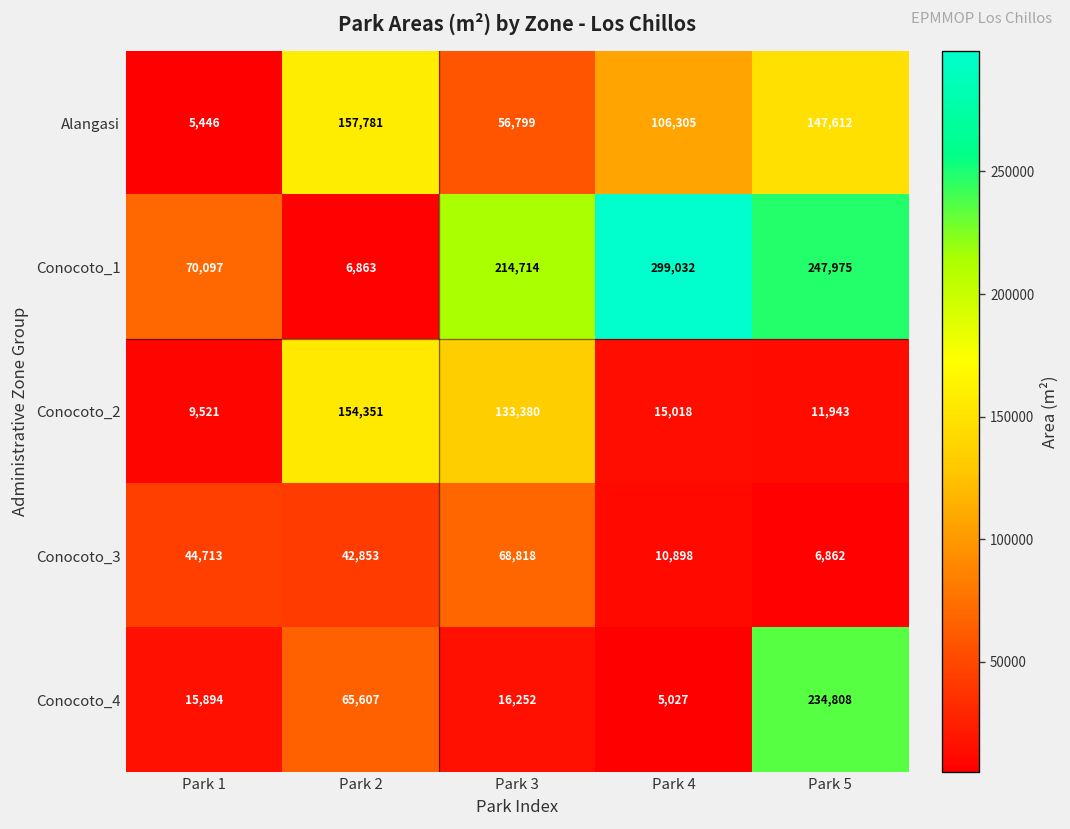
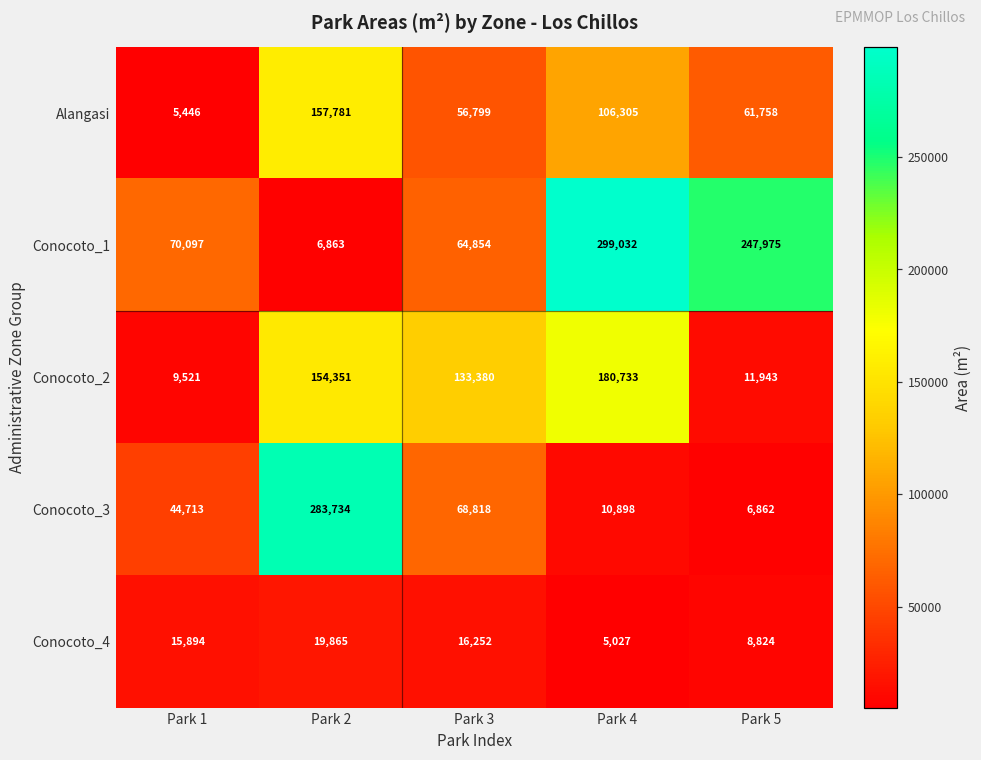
  {
    "Alangasi": {
      "Park 1": "5,446",
      "Park 2": "157,781",
      "Park 3": "56,799",
      "Park 4": "106,305",
-     "Park 5": "147,612"
+     "Park 5": "61,758"
    },
    "Conocoto_1": {
      "Park 1": "70,097",
      "Park 2": "6,863",
-     "Park 3": "214,714",
+     "Park 3": "64,854",
      "Park 4": "299,032",
      "Park 5": "247,975"
    },
    "Conocoto_2": {
      "Park 1": "9,521",
      "Park 2": "154,351",
      "Park 3": "133,380",
-     "Park 4": "15,018",
+     "Park 4": "180,733",
      "Park 5": "11,943"
    },
    "Conocoto_3": {
      "Park 1": "44,713",
-     "Park 2": "42,853",
+     "Park 2": "283,734",
      "Park 3": "68,818",
      "Park 4": "10,898",
      "Park 5": "6,862"
    },
    "Conocoto_4": {
      "Park 1": "15,894",
-     "Park 2": "65,607",
+     "Park 2": "19,865",
      "Park 3": "16,252",
      "Park 4": "5,027",
-     "Park 5": "234,808"
+     "Park 5": "8,824"
    }
  }
